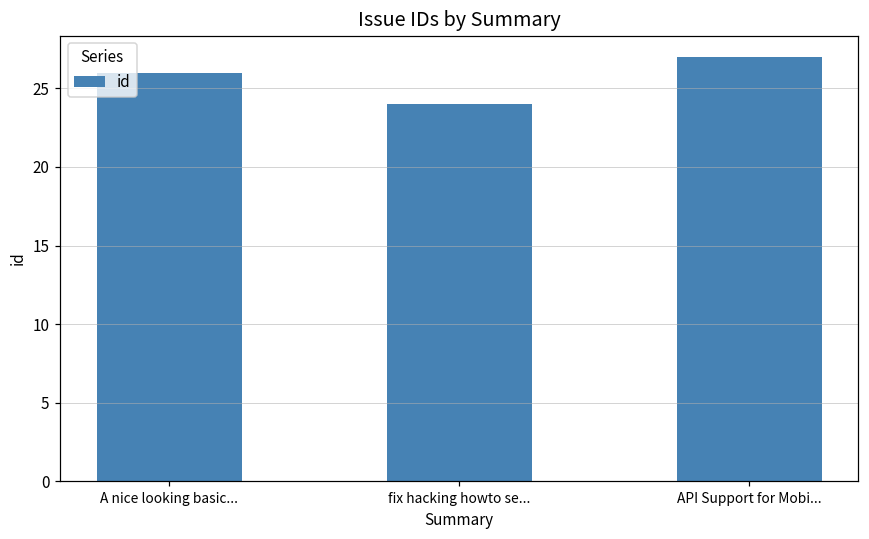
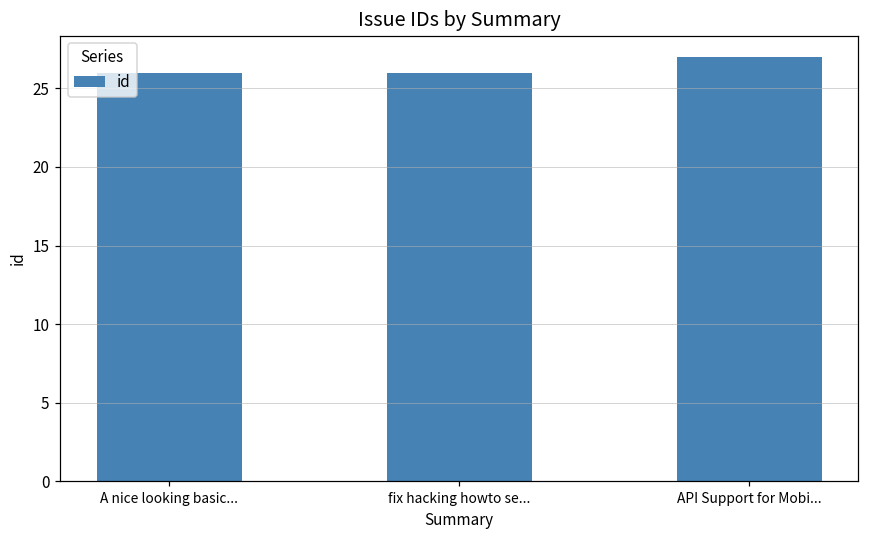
  {
    "A nice looking basic...": 26,
-   "fix hacking howto se...": 24,
+   "fix hacking howto se...": 26,
    "API Support for Mobi...": 27
  }
